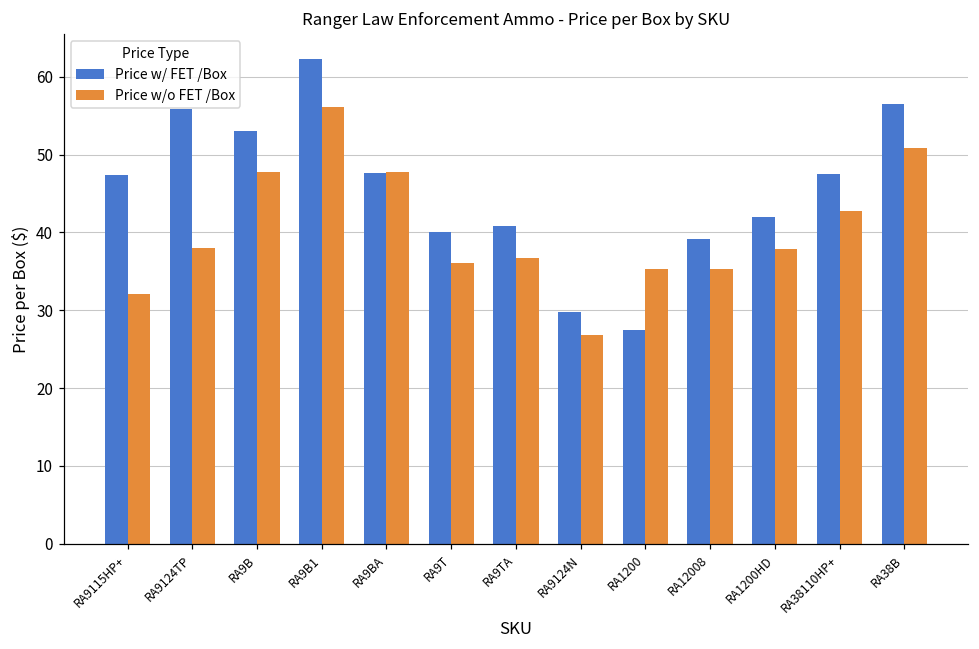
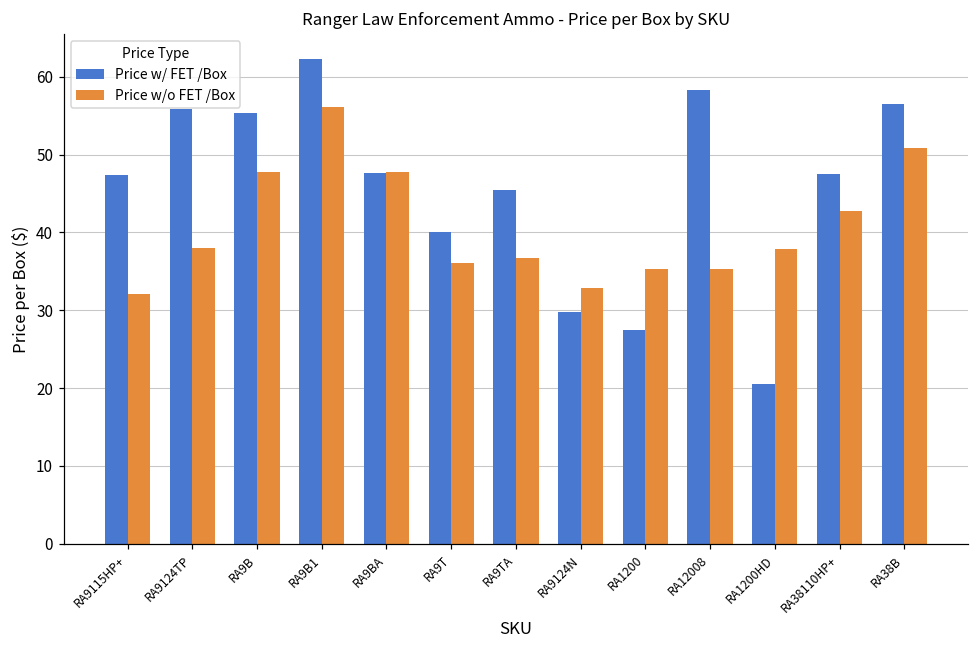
  {
    "Price w/ FET /Box": {
      "RA9115HP+": 47,
-     "RA9B": 53,
+     "RA9B": 55,
      "RA9B1": 62,
      "RA9BA": 48,
      "RA9T": 40,
-     "RA9TA": 41,
+     "RA9TA": 45,
      "RA9124N": 30,
      "RA1200": 28,
-     "RA12008": 39,
-     "RA1200HD": 42,
+     "RA12008": 58,
+     "RA1200HD": 21,
      "RA38110HP+": 47,
      "RA38B": 56
    },
    "Price w/o FET /Box": {
      "RA9115HP+": 32,
      "RA9124TP": 38,
      "RA9B": 48,
      "RA9B1": 56,
      "RA9BA": 48,
      "RA9T": 36,
      "RA9TA": 37,
-     "RA9124N": 27,
+     "RA9124N": 33,
      "RA1200": 35,
      "RA12008": 35,
      "RA1200HD": 38,
      "RA38110HP+": 43,
      "RA38B": 51
    }
  }
